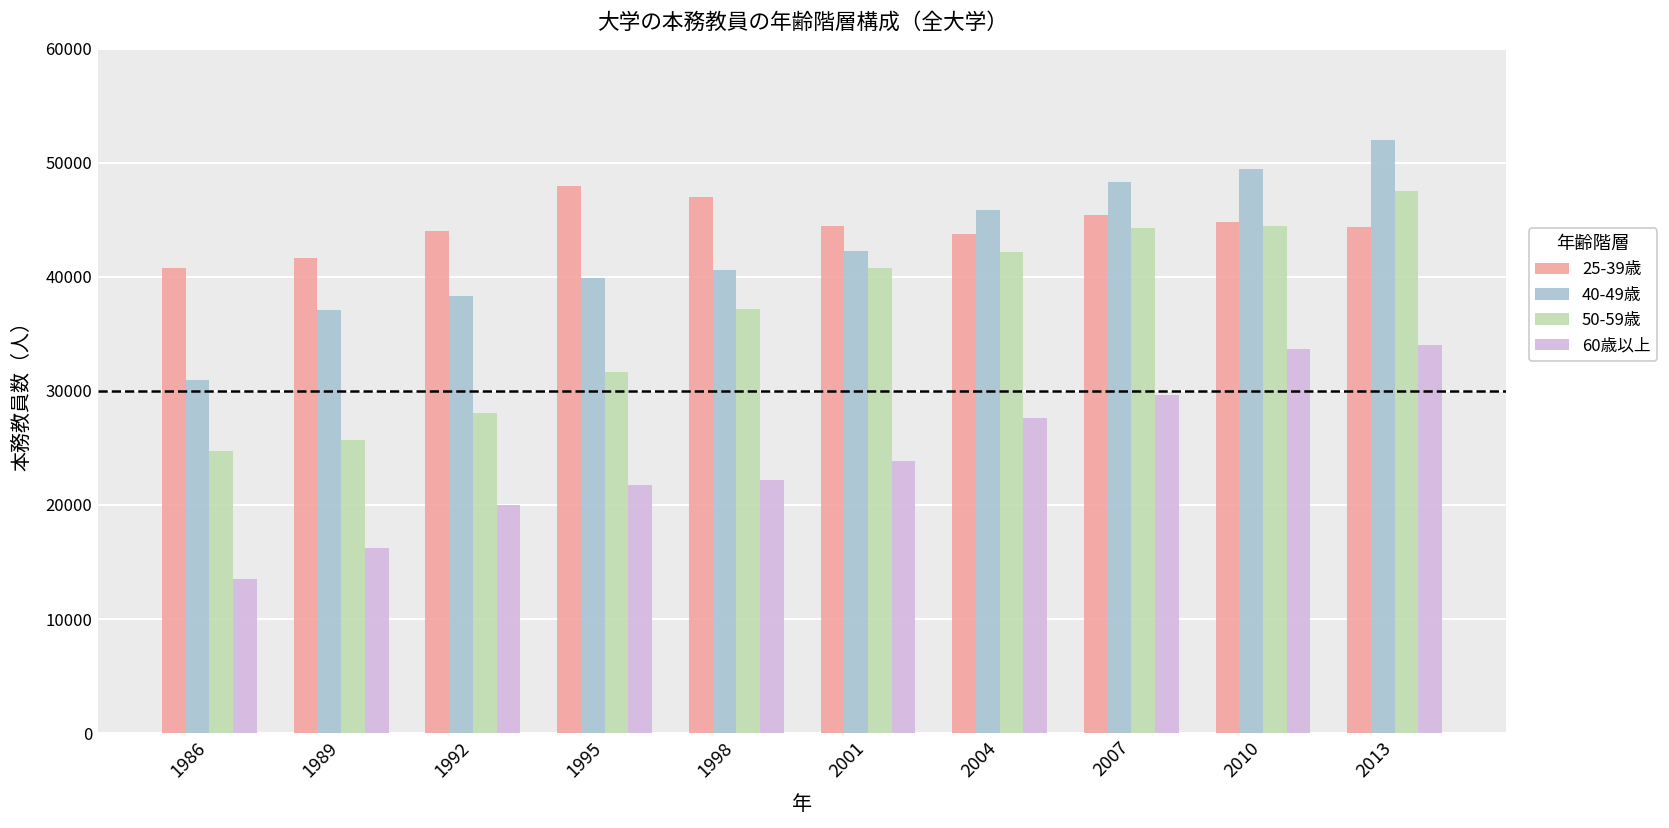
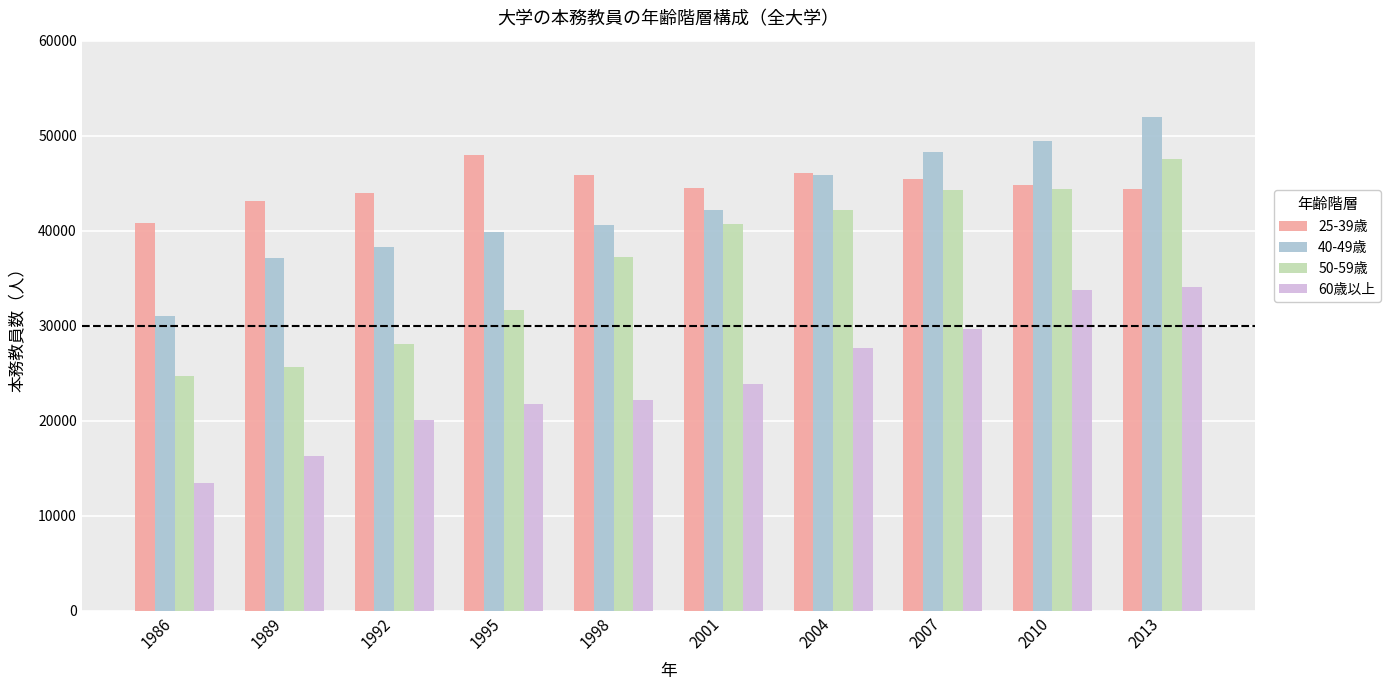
  {
    "25-39歳": {
      "1986": 41000,
-     "1989": 42000,
+     "1989": 43000,
      "1992": 44000,
      "1995": 48000,
-     "1998": 47000,
+     "1998": 46000,
      "2001": 44000,
-     "2004": 44000,
+     "2004": 46000,
      "2007": 45000,
      "2010": 45000,
      "2013": 44000
    }
  }
